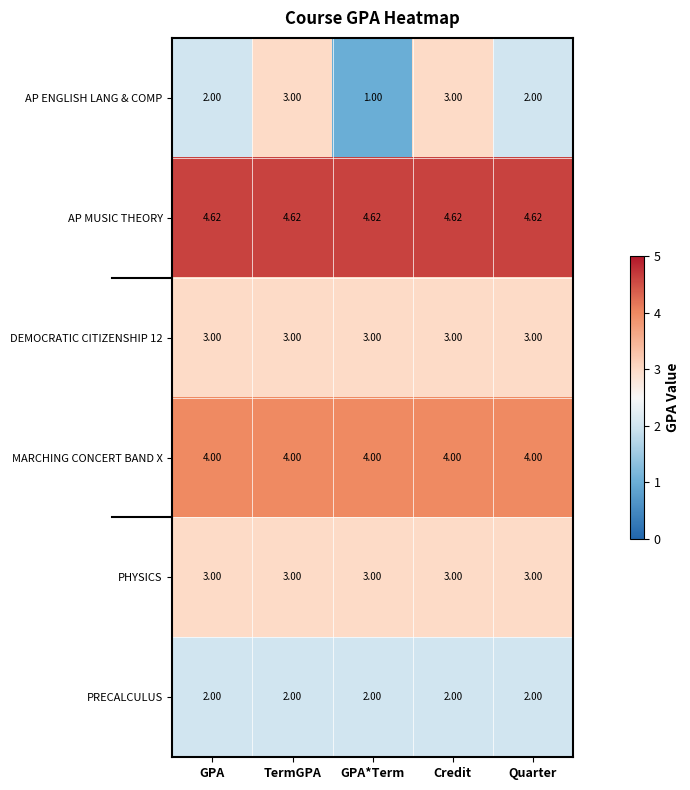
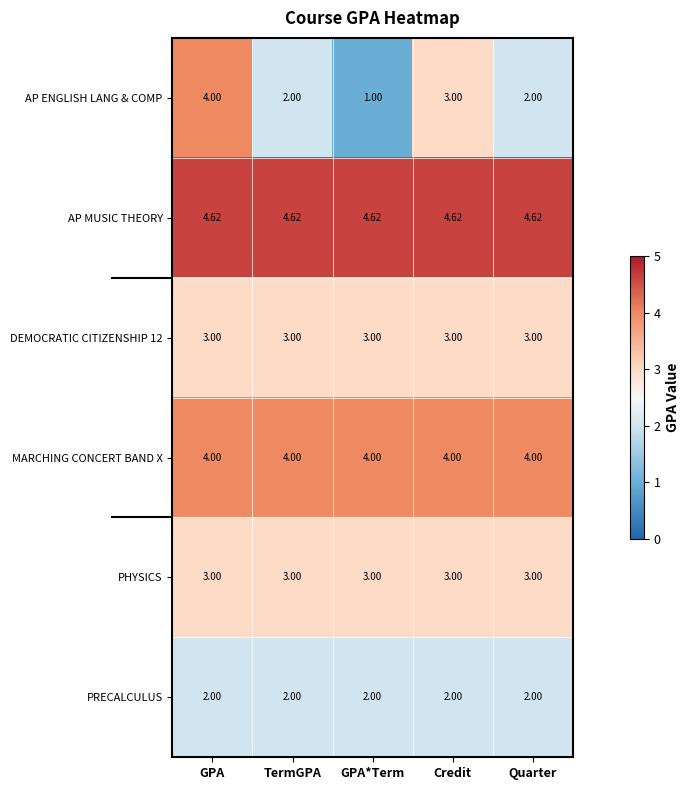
  {
    "AP ENGLISH LANG & COMP": {
-     "GPA": 2.00,
-     "TermGPA": 3.00,
+     "GPA": 4.00,
+     "TermGPA": 2.00,
      "GPA*Term": 1.00,
      "Credit": 3.00,
      "Quarter": 2.00
    },
    "AP MUSIC THEORY": {
      "GPA": 4.62,
      "TermGPA": 4.62,
      "GPA*Term": 4.62,
      "Credit": 4.62,
      "Quarter": 4.62
    },
    "DEMOCRATIC CITIZENSHIP 12": {
      "GPA": 3.00,
      "TermGPA": 3.00,
      "GPA*Term": 3.00,
      "Credit": 3.00,
      "Quarter": 3.00
    },
    "MARCHING CONCERT BAND X": {
      "GPA": 4.00,
      "TermGPA": 4.00,
      "GPA*Term": 4.00,
      "Credit": 4.00,
      "Quarter": 4.00
    },
    "PHYSICS": {
      "GPA": 3.00,
      "TermGPA": 3.00,
      "GPA*Term": 3.00,
      "Credit": 3.00,
      "Quarter": 3.00
    },
    "PRECALCULUS": {
      "GPA": 2.00,
      "TermGPA": 2.00,
      "GPA*Term": 2.00,
      "Credit": 2.00,
      "Quarter": 2.00
    }
  }
